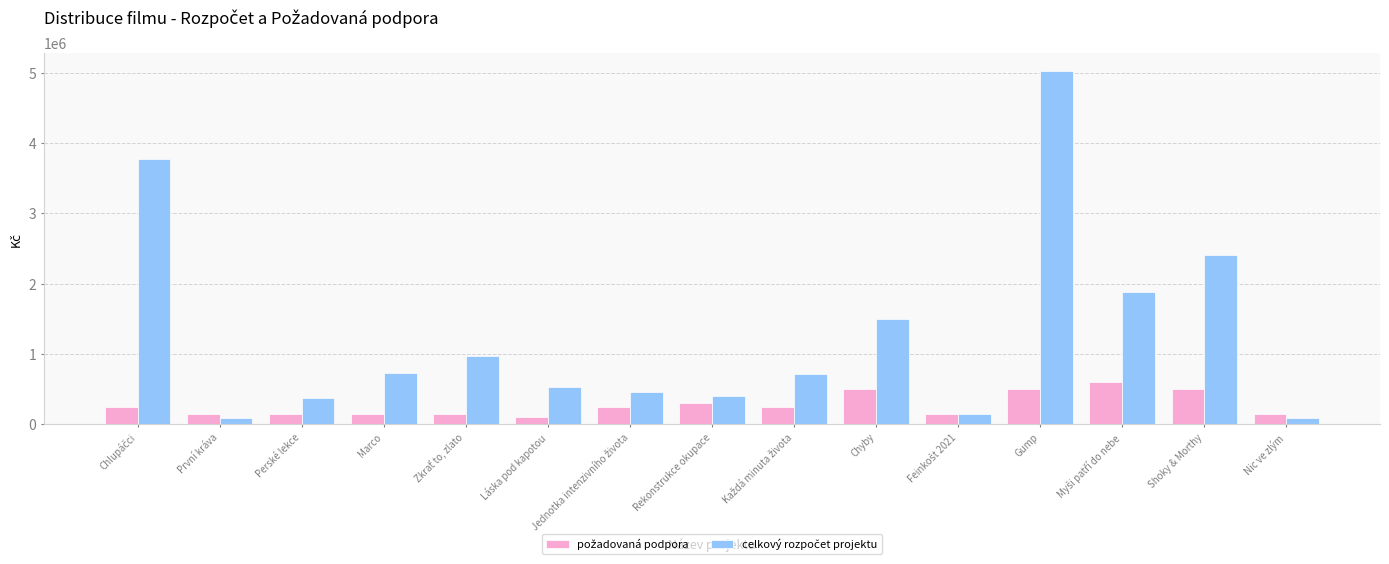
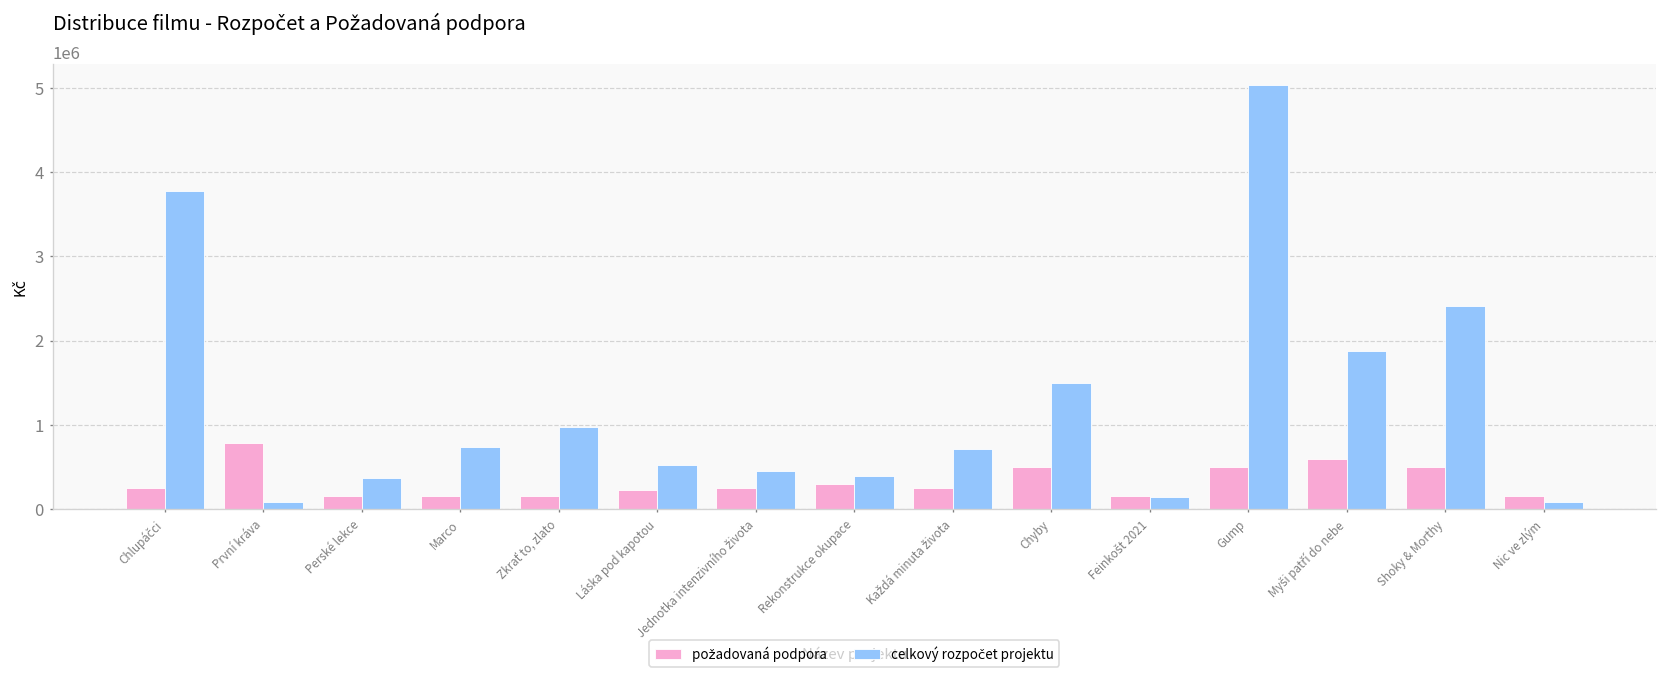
  {
    "požadovaná podpora": {
      "Chlupáčci": 300000,
-     "První kráva": 200000,
+     "První kráva": 800000,
      "Perské lekce": 200000,
      "Marco": 200000,
      "Zkrať to, zlato": 200000,
-     "Láska pod kapotou": 100000,
+     "Láska pod kapotou": 200000,
      "Jednotka intenzivního života": 300000,
      "Rekonstrukce okupace": 300000,
      "Každá minuta života": 300000,
      "Chyby": 500000,
      "Feinkošt 2021": 200000,
      "Gump": 500000,
      "Myši patří do nebe": 600000,
      "Shoky & Morthy": 500000,
      "Nic ve zlým": 200000
    },
    "celkový rozpočet projektu": {
      "Chlupáčci": 3800000,
      "První kráva": 100000,
      "Perské lekce": 400000,
      "Marco": 700000,
      "Zkrať to, zlato": 1000000,
      "Láska pod kapotou": 500000,
      "Jednotka intenzivního života": 500000,
      "Rekonstrukce okupace": 400000,
      "Každá minuta života": 700000,
      "Chyby": 1500000,
      "Feinkošt 2021": 100000,
      "Gump": 5000000,
      "Myši patří do nebe": 1900000,
      "Shoky & Morthy": 2400000,
      "Nic ve zlým": 100000
    }
  }
